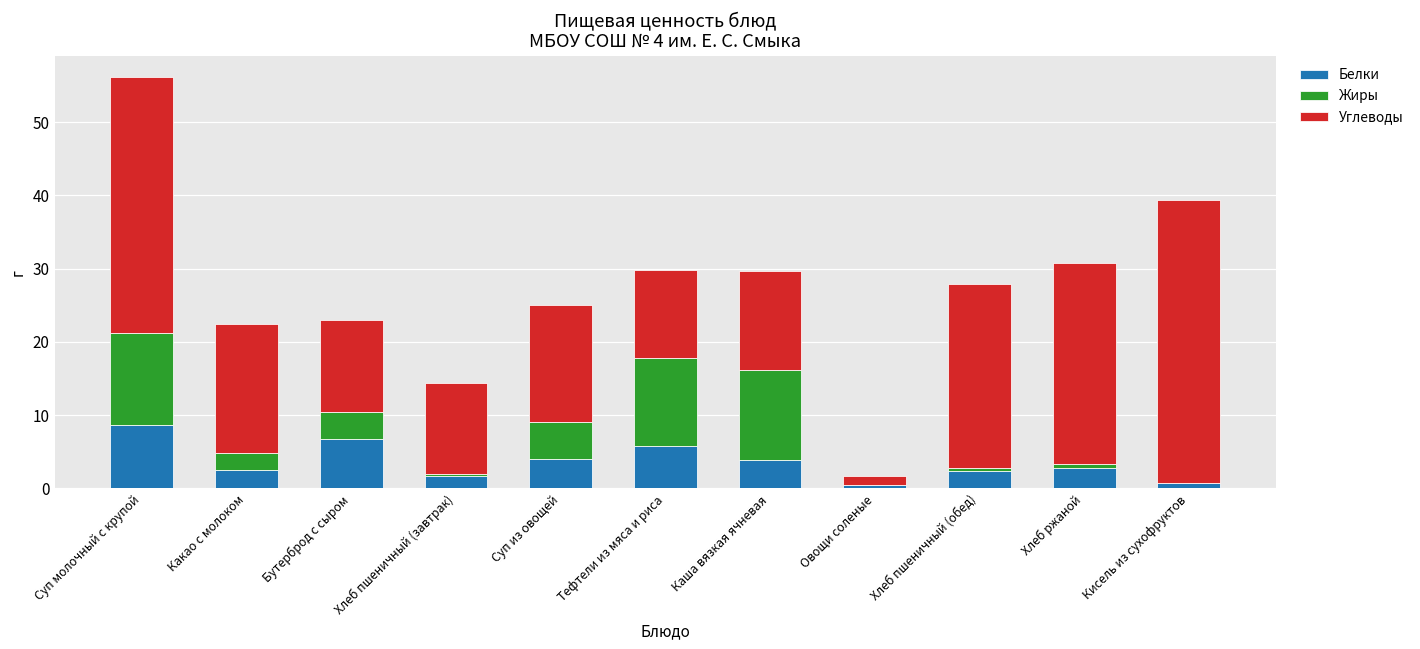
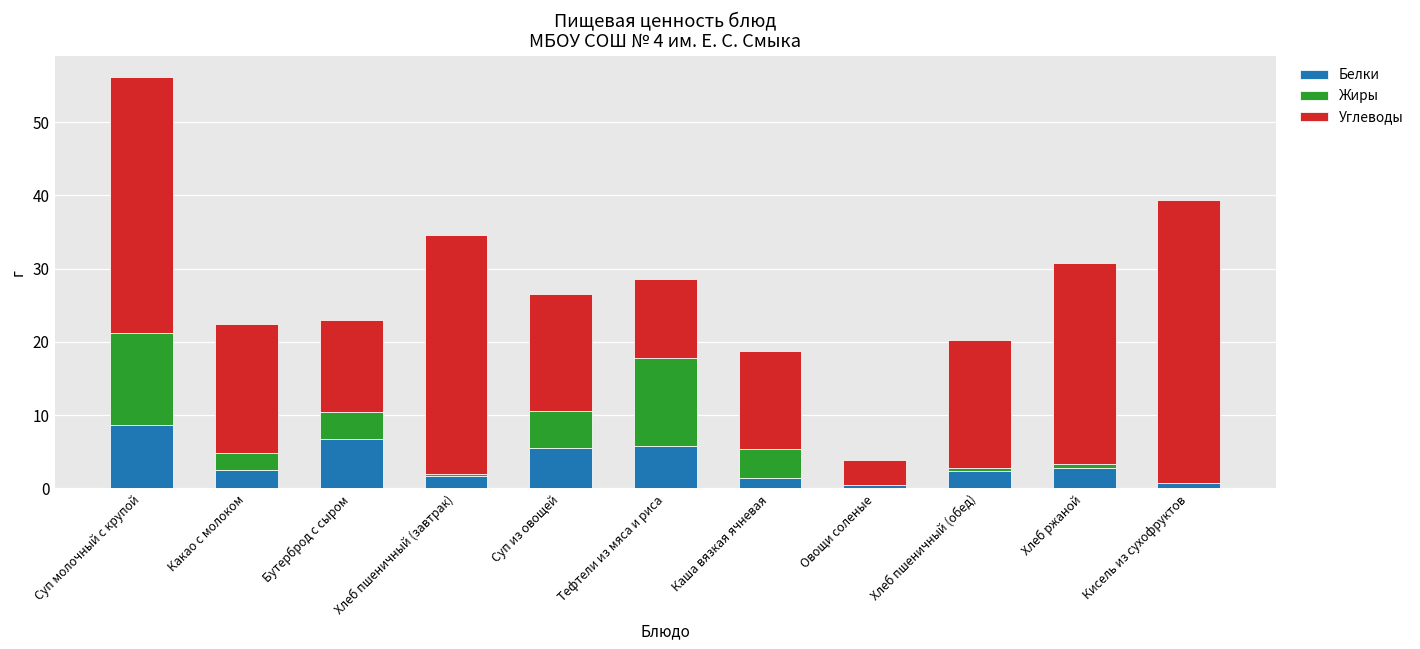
  {
    "Белки": {
      "Суп молочный с крупой": 9,
      "Какао с молоком": 3,
      "Бутерброд с сыром": 7,
      "Хлеб пшеничный (завтрак)": 2,
-     "Суп из овощей": 4,
+     "Суп из овощей": 6,
      "Тефтели из мяса и риса": 6,
-     "Каша вязкая ячневая": 4,
+     "Каша вязкая ячневая": 1,
      "Овощи соленые": 0,
      "Хлеб пшеничный (обед)": 2,
      "Хлеб ржаной": 3,
      "Кисель из сухофруктов": 1
    },
    "Жиры": {
      "Суп молочный с крупой": 13,
      "Какао с молоком": 2,
      "Бутерброд с сыром": 4,
      "Суп из овощей": 5,
      "Тефтели из мяса и риса": 12,
-     "Каша вязкая ячневая": 12,
+     "Каша вязкая ячневая": 4,
      "Хлеб пшеничный (обед)": 0,
      "Хлеб ржаной": 1,
      "Кисель из сухофруктов": 0
    },
    "Углеводы": {
      "Суп молочный с крупой": 35,
      "Какао с молоком": 18,
      "Бутерброд с сыром": 13,
-     "Хлеб пшеничный (завтрак)": 13,
+     "Хлеб пшеничный (завтрак)": 33,
      "Суп из овощей": 16,
-     "Тефтели из мяса и риса": 12,
+     "Тефтели из мяса и риса": 11,
      "Каша вязкая ячневая": 13,
-     "Овощи соленые": 1,
-     "Хлеб пшеничный (обед)": 25,
+     "Овощи соленые": 3,
+     "Хлеб пшеничный (обед)": 18,
      "Хлеб ржаной": 27,
      "Кисель из сухофруктов": 39
    }
  }
